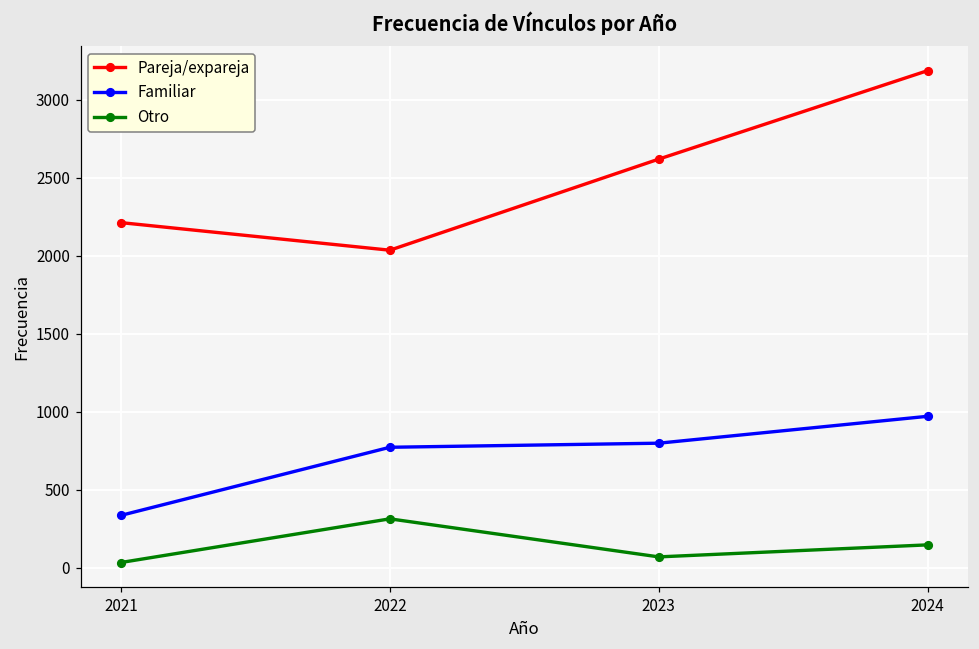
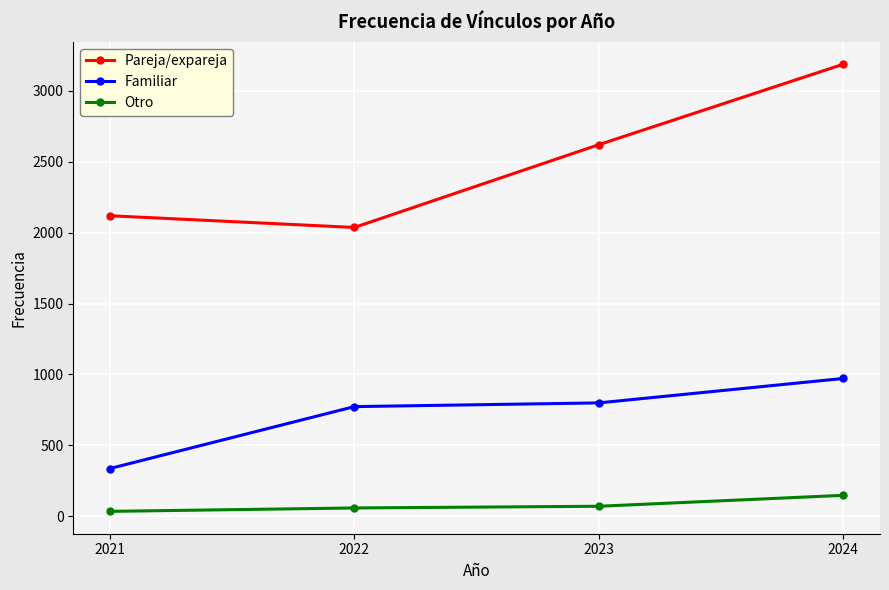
  {
    "Pareja/expareja": {
-     "2021": 2210,
+     "2021": 2120,
      "2022": 2040,
      "2023": 2620,
      "2024": 3190
    },
    "Familiar": {
      "2021": 340,
      "2022": 770,
      "2023": 800,
      "2024": 970
    },
    "Otro": {
      "2021": 40,
-     "2022": 310,
+     "2022": 60,
      "2023": 70,
      "2024": 150
    }
  }
